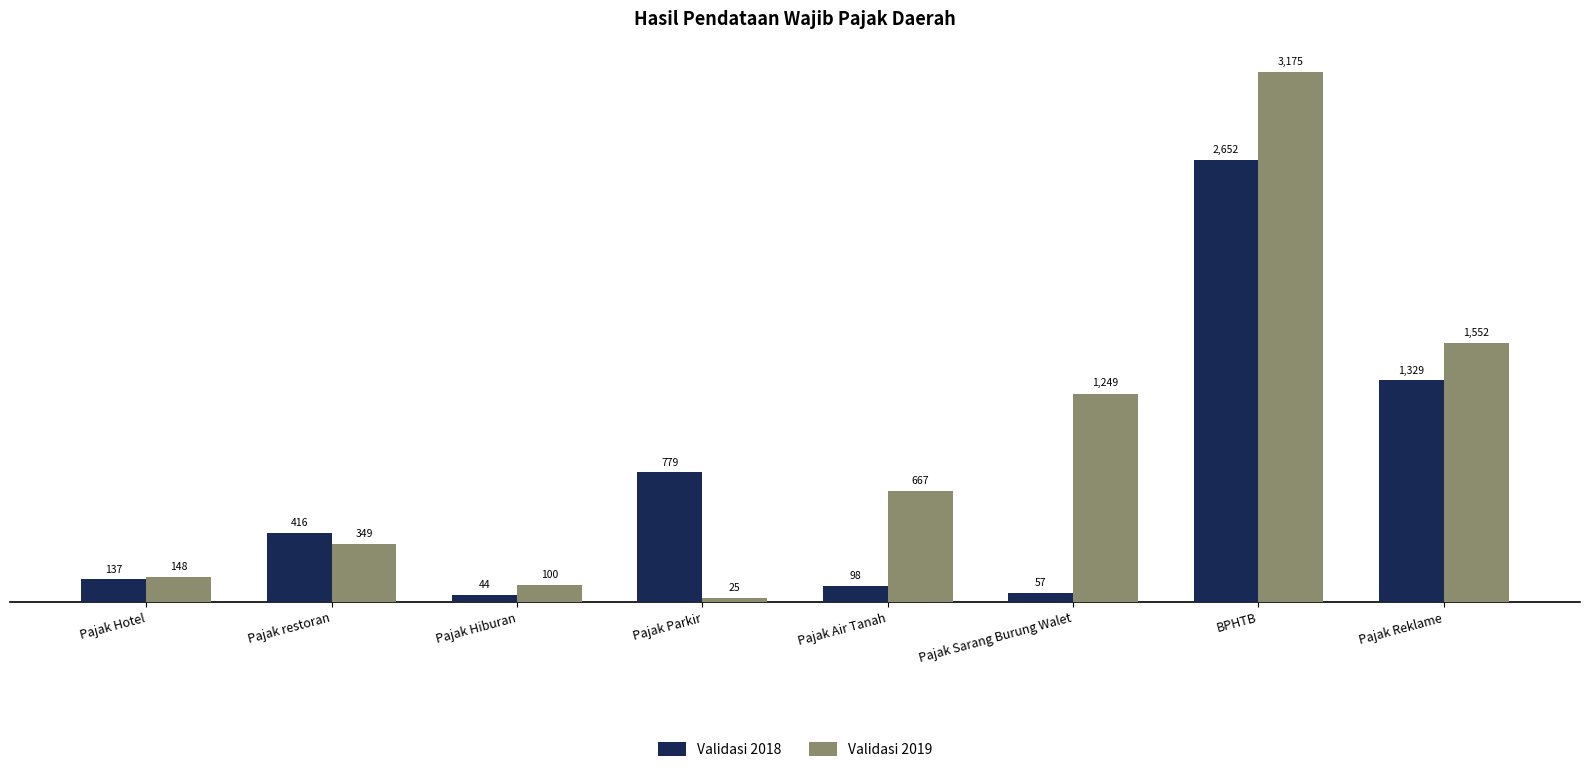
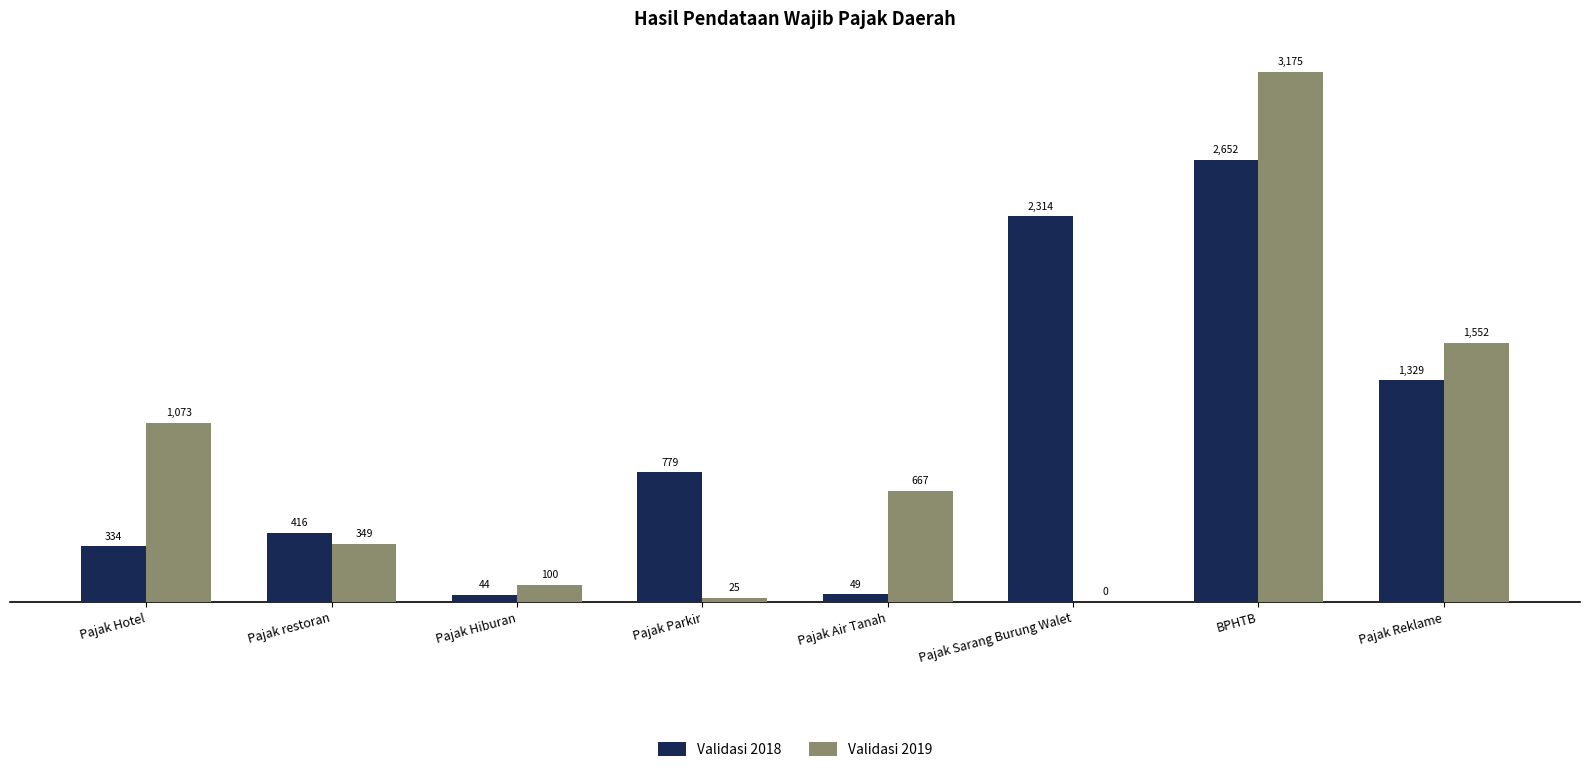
  {
    "Validasi 2018": {
-     "Pajak Hotel": "137",
+     "Pajak Hotel": "334",
      "Pajak restoran": "416",
      "Pajak Hiburan": "44",
      "Pajak Parkir": "779",
-     "Pajak Air Tanah": "98",
-     "Pajak Sarang Burung Walet": "57",
+     "Pajak Air Tanah": "49",
+     "Pajak Sarang Burung Walet": "2,314",
      "BPHTB": "2,652",
      "Pajak Reklame": "1,329"
    },
    "Validasi 2019": {
-     "Pajak Hotel": "148",
+     "Pajak Hotel": "1,073",
      "Pajak restoran": "349",
      "Pajak Hiburan": "100",
      "Pajak Parkir": "25",
      "Pajak Air Tanah": "667",
-     "Pajak Sarang Burung Walet": "1,249",
+     "Pajak Sarang Burung Walet": "0",
      "BPHTB": "3,175",
      "Pajak Reklame": "1,552"
    }
  }
